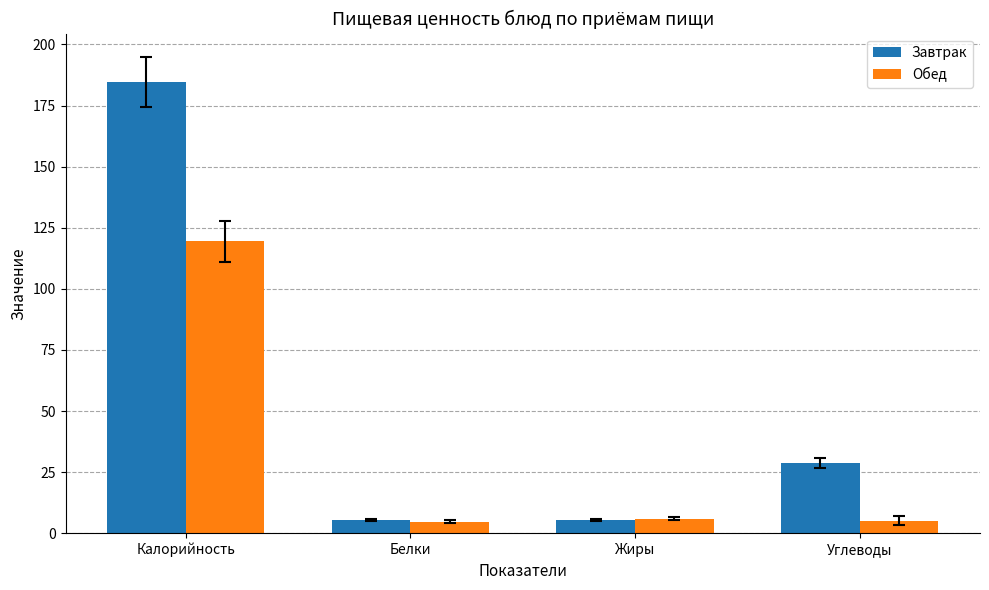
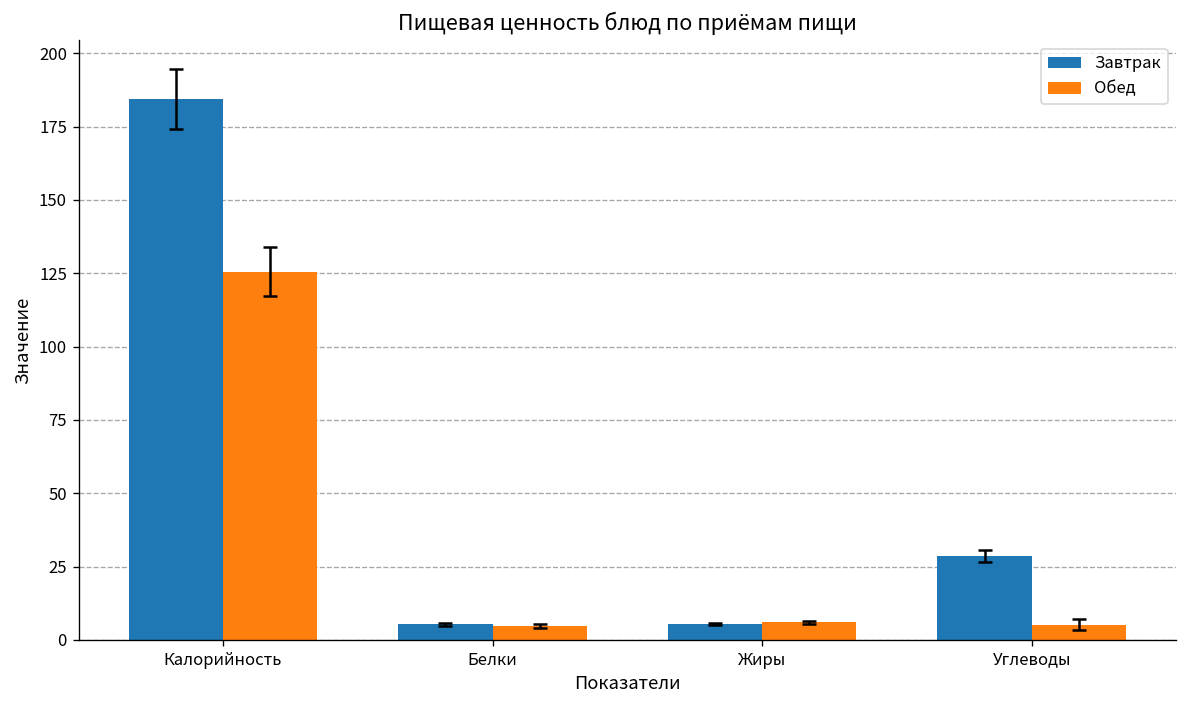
  {
    "Обед": {
-     "Калорийность": 119,
+     "Калорийность": 126,
      "Белки": 5,
      "Жиры": 6,
      "Углеводы": 5
    }
  }
